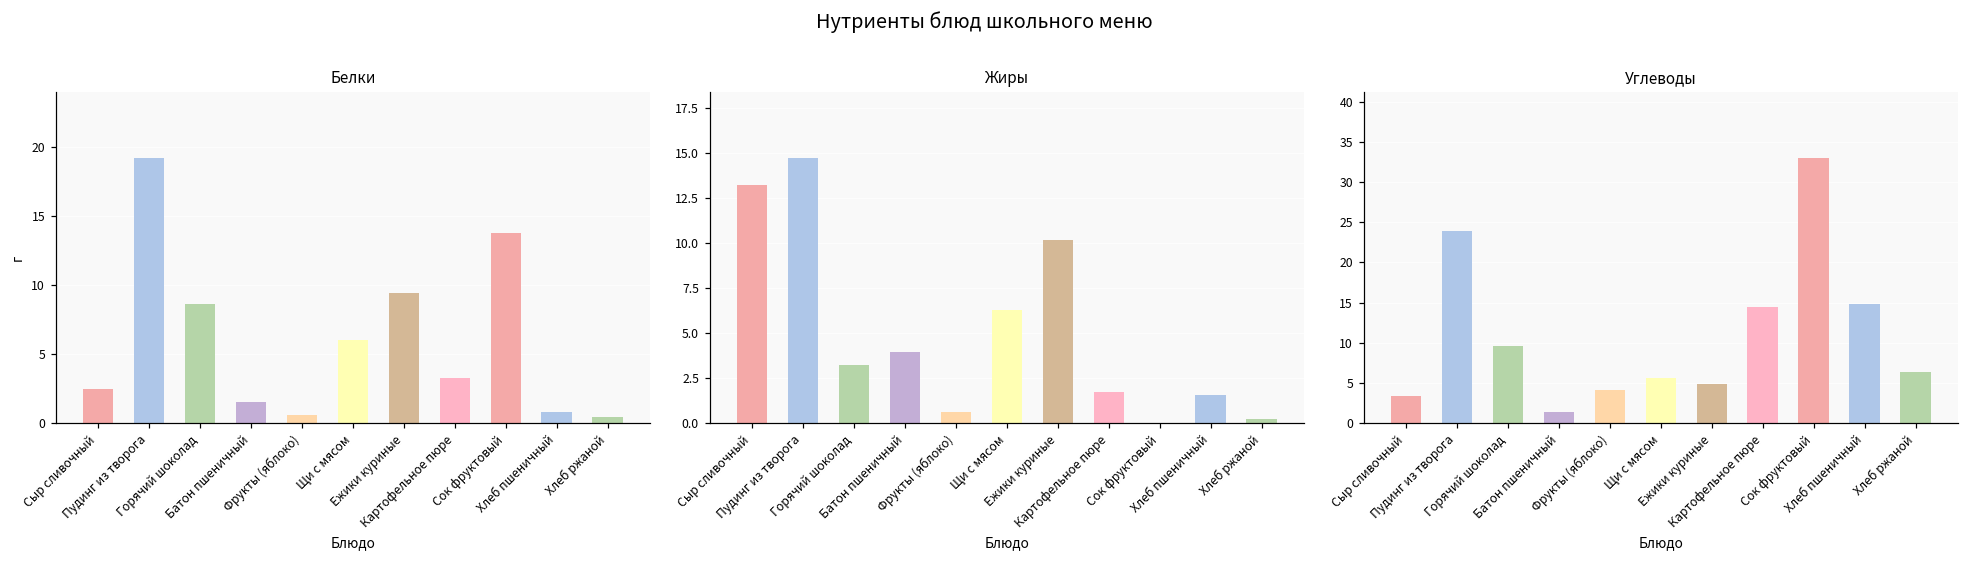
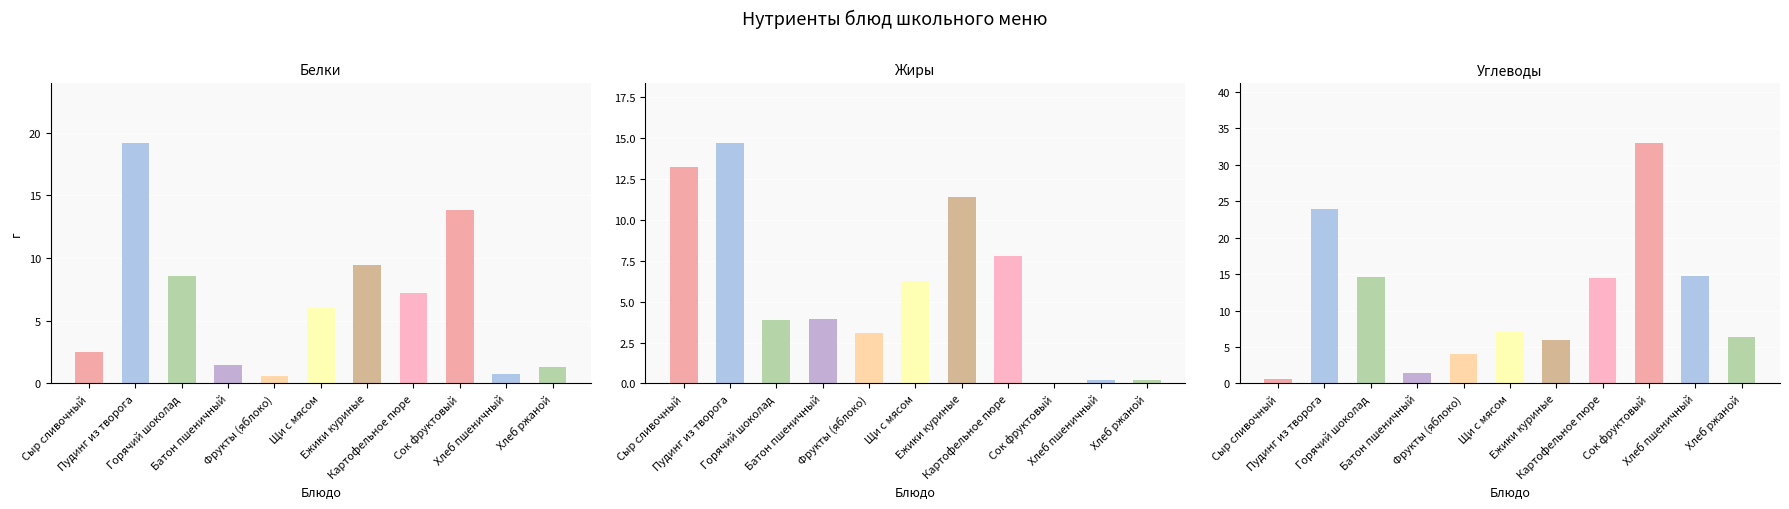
  {
    "Белки": {
      "Сыр сливочный": 2.5,
      "Пудинг из творога": 19.2,
      "Горячий шоколад": 8.6,
      "Батон пшеничный": 1.5,
      "Фрукты (яблоко)": 0.6,
      "Щи с мясом": 6.0,
      "Ежики куриные": 9.4,
-     "Картофельное пюре": 3.3,
+     "Картофельное пюре": 7.2,
      "Сок фруктовый": 13.8,
      "Хлеб пшеничный": 0.8,
-     "Хлеб ржаной": 0.4
+     "Хлеб ржаной": 1.3
    },
    "Жиры": {
      "Сыр сливочный": 13.2,
      "Пудинг из творога": 14.7,
-     "Горячий шоколад": 3.2,
+     "Горячий шоколад": 3.9,
      "Батон пшеничный": 3.9,
-     "Фрукты (яблоко)": 0.6,
+     "Фрукты (яблоко)": 3.1,
      "Щи с мясом": 6.3,
-     "Ежики куриные": 10.2,
-     "Картофельное пюре": 1.7,
+     "Ежики куриные": 11.4,
+     "Картофельное пюре": 7.8,
      "Сок фруктовый": 0.0,
-     "Хлеб пшеничный": 1.6,
+     "Хлеб пшеничный": 0.2,
      "Хлеб ржаной": 0.2
    },
    "Углеводы": {
-     "Сыр сливочный": 3,
+     "Сыр сливочный": 1,
      "Пудинг из творога": 24,
-     "Горячий шоколад": 10,
+     "Горячий шоколад": 15,
      "Батон пшеничный": 1,
      "Фрукты (яблоко)": 4,
-     "Щи с мясом": 6,
-     "Ежики куриные": 5,
+     "Щи с мясом": 7,
+     "Ежики куриные": 6,
      "Картофельное пюре": 14,
      "Сок фруктовый": 33,
      "Хлеб пшеничный": 15,
      "Хлеб ржаной": 6
    }
  }
